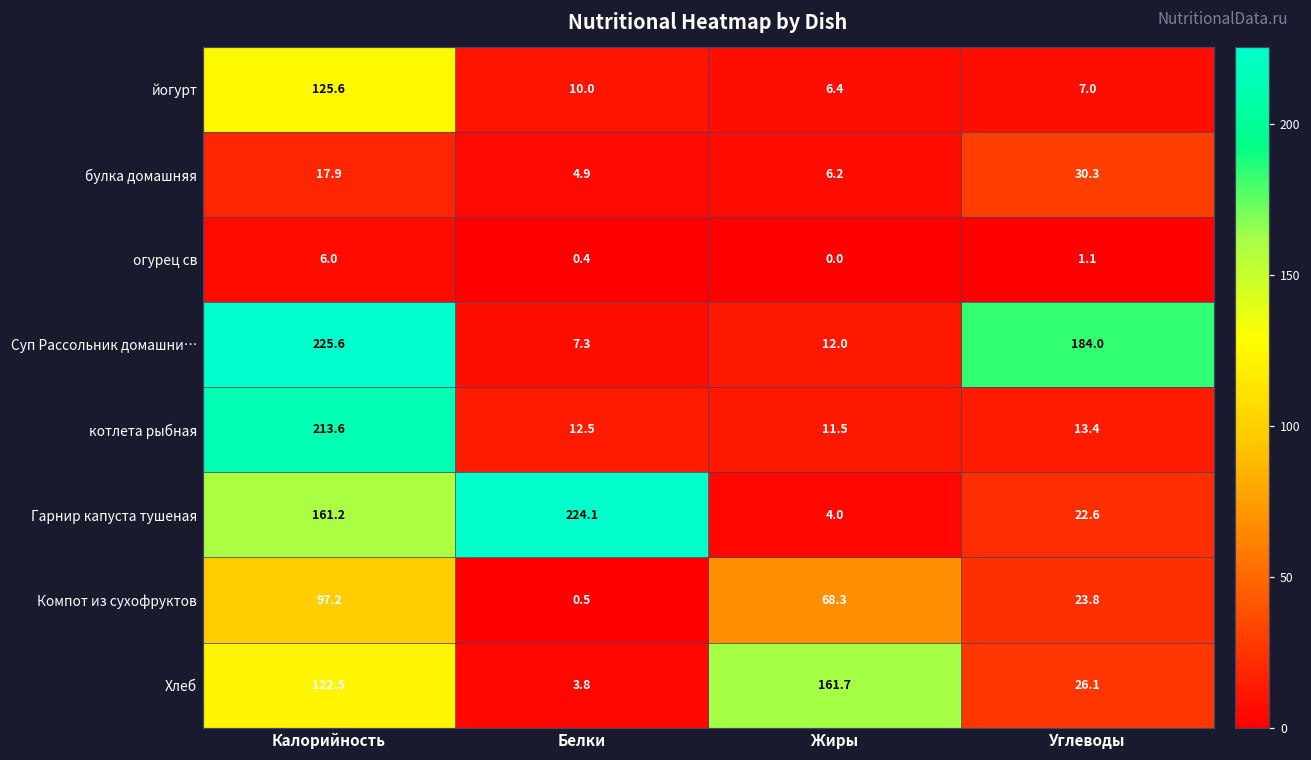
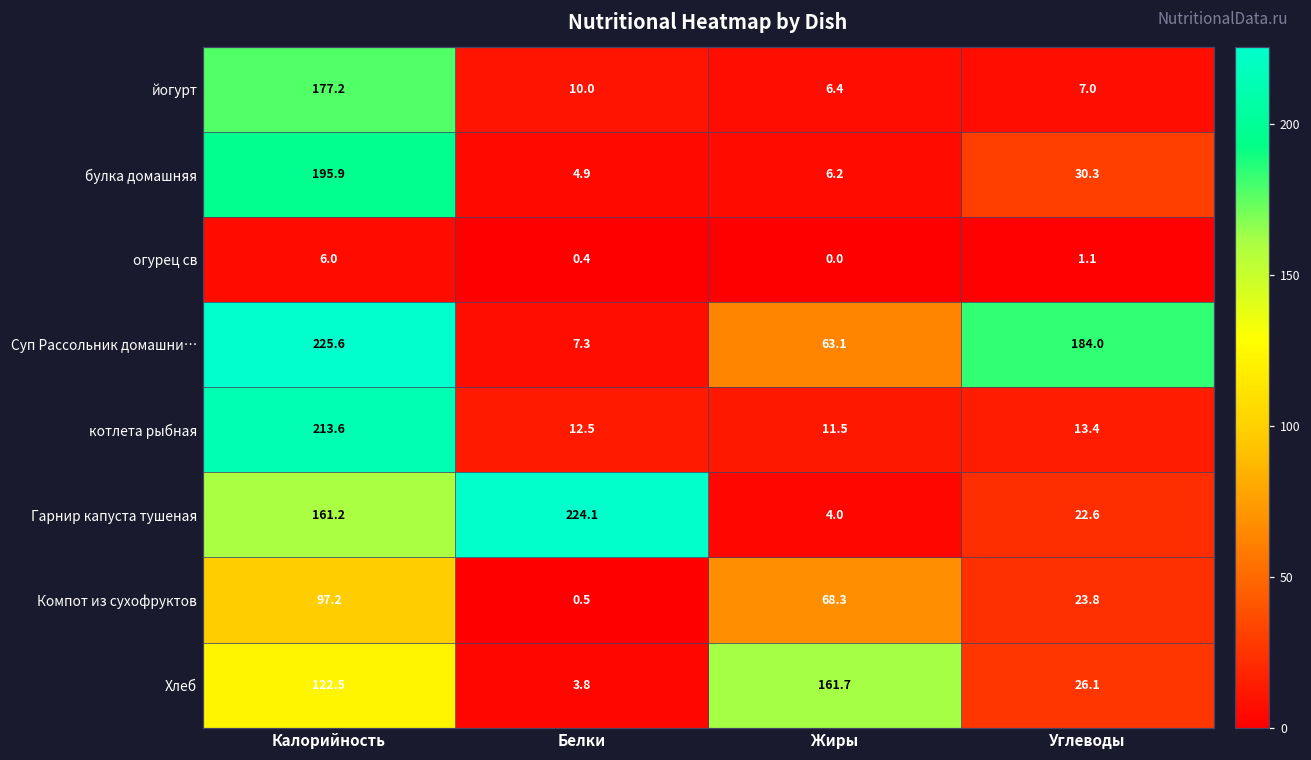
  {
    "йогурт": {
-     "Калорийность": 125.6,
+     "Калорийность": 177.2,
      "Белки": 10.0,
      "Жиры": 6.4,
      "Углеводы": 7.0
    },
    "булка домашняя": {
-     "Калорийность": 17.9,
+     "Калорийность": 195.9,
      "Белки": 4.9,
      "Жиры": 6.2,
      "Углеводы": 30.3
    },
    "огурец св": {
      "Калорийность": 6.0,
      "Белки": 0.4,
      "Жиры": 0.0,
      "Углеводы": 1.1
    },
    "Суп Рассольник домашни…": {
      "Калорийность": 225.6,
      "Белки": 7.3,
-     "Жиры": 12.0,
+     "Жиры": 63.1,
      "Углеводы": 184.0
    },
    "котлета рыбная": {
      "Калорийность": 213.6,
      "Белки": 12.5,
      "Жиры": 11.5,
      "Углеводы": 13.4
    },
    "Гарнир капуста тушеная": {
      "Калорийность": 161.2,
      "Белки": 224.1,
      "Жиры": 4.0,
      "Углеводы": 22.6
    },
    "Компот из сухофруктов": {
      "Калорийность": 97.2,
      "Белки": 0.5,
      "Жиры": 68.3,
      "Углеводы": 23.8
    },
    "Хлеб": {
      "Калорийность": 122.5,
      "Белки": 3.8,
      "Жиры": 161.7,
      "Углеводы": 26.1
    }
  }
